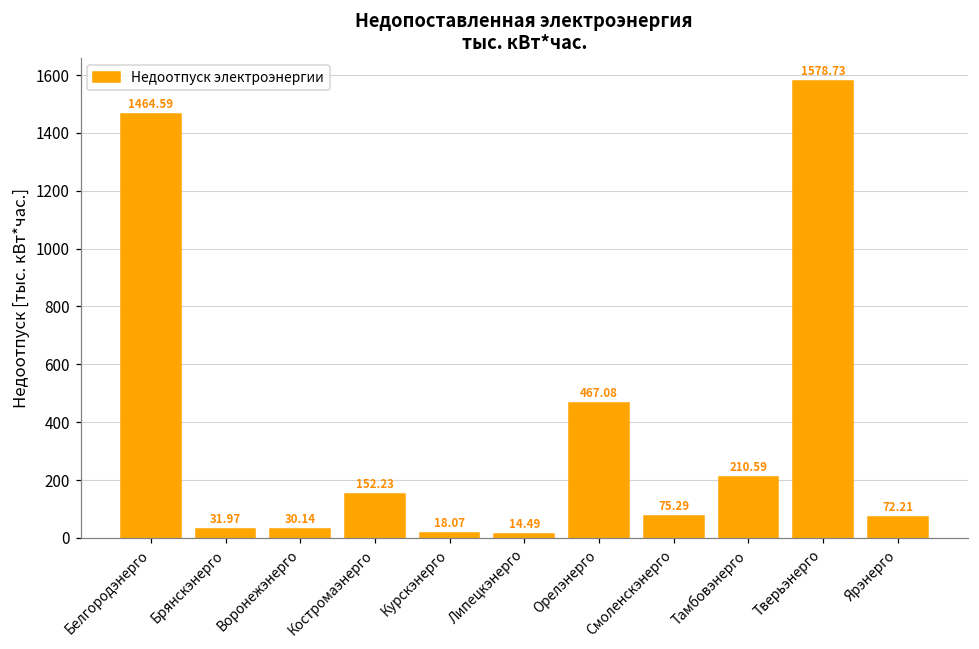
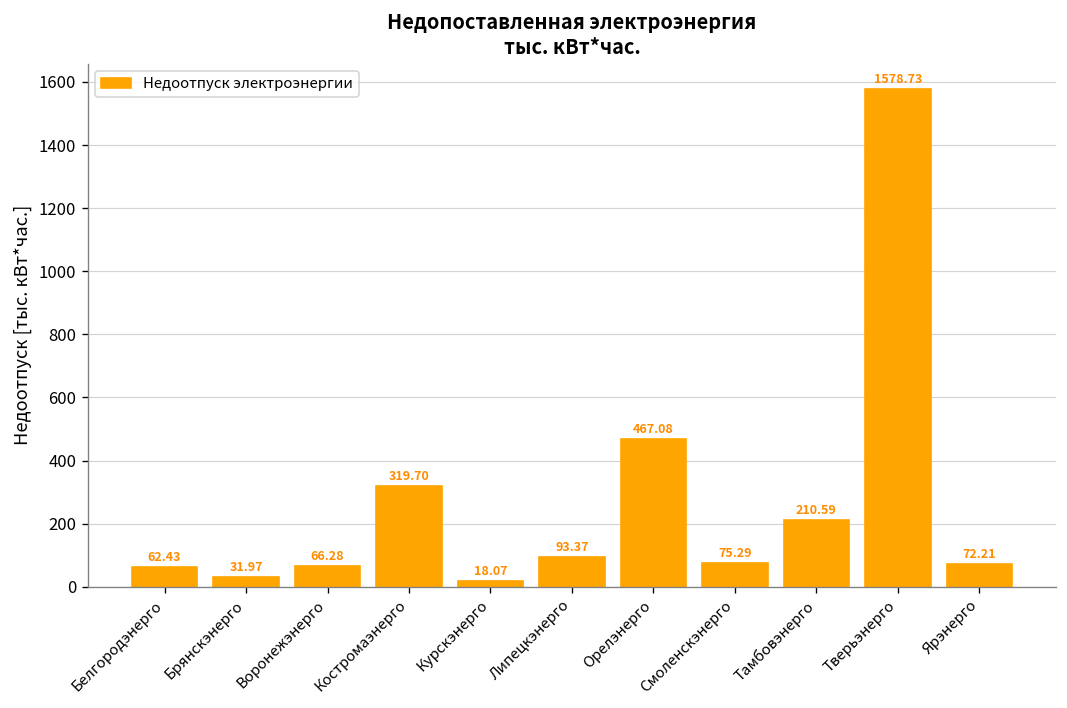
  {
-   "Белгородэнерго": 1464.59,
+   "Белгородэнерго": 62.43,
    "Брянскэнерго": 31.97,
-   "Воронежэнерго": 30.14,
-   "Костромаэнерго": 152.23,
+   "Воронежэнерго": 66.28,
+   "Костромаэнерго": 319.70,
    "Курскэнерго": 18.07,
-   "Липецкэнерго": 14.49,
+   "Липецкэнерго": 93.37,
    "Орелэнерго": 467.08,
    "Смоленскэнерго": 75.29,
    "Тамбовэнерго": 210.59,
    "Тверьэнерго": 1578.73,
    "Ярэнерго": 72.21
  }
